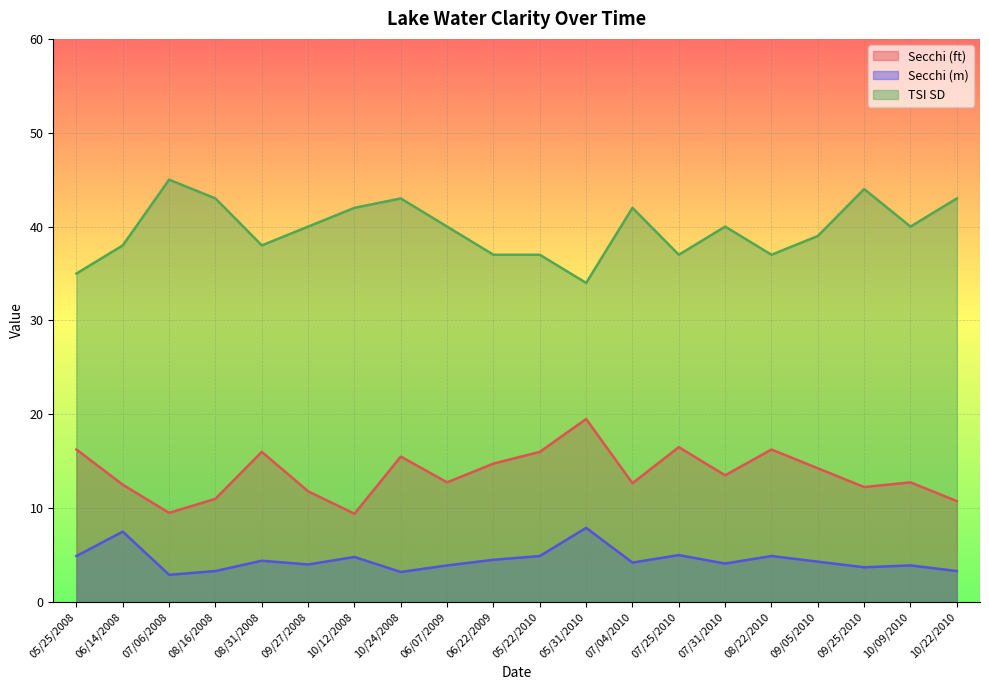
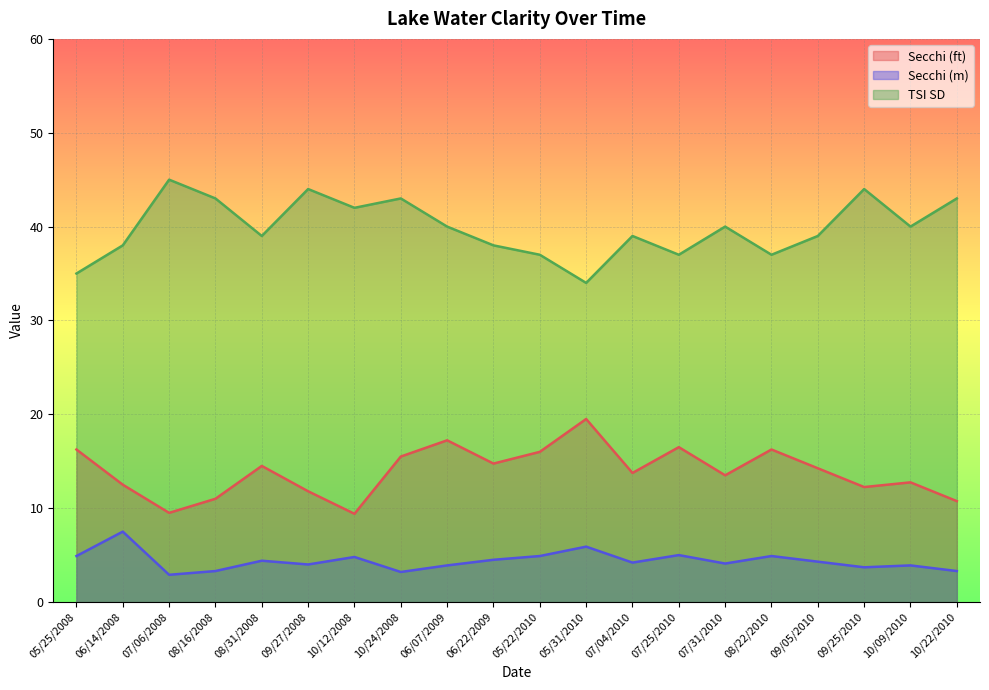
  {
    "Secchi (ft)": {
      "05/25/2008": 16,
      "06/14/2008": 13,
      "07/06/2008": 10,
      "08/16/2008": 11,
-     "08/31/2008": 16,
+     "08/31/2008": 15,
      "09/27/2008": 12,
      "10/12/2008": 9,
      "10/24/2008": 16,
-     "06/07/2009": 13,
+     "06/07/2009": 17,
      "06/22/2009": 15,
      "05/22/2010": 16,
      "05/31/2010": 20,
-     "07/04/2010": 13,
+     "07/04/2010": 14,
      "07/25/2010": 17,
      "07/31/2010": 14,
      "08/22/2010": 16,
      "09/05/2010": 14,
      "09/25/2010": 12,
      "10/09/2010": 13,
      "10/22/2010": 11
    },
    "Secchi (m)": {
      "05/25/2008": 5,
      "06/14/2008": 8,
      "07/06/2008": 3,
      "08/16/2008": 3,
      "08/31/2008": 4,
      "09/27/2008": 4,
      "10/12/2008": 5,
      "10/24/2008": 3,
      "06/07/2009": 4,
      "06/22/2009": 5,
      "05/22/2010": 5,
-     "05/31/2010": 8,
+     "05/31/2010": 6,
      "07/04/2010": 4,
      "07/25/2010": 5,
      "07/31/2010": 4,
      "08/22/2010": 5,
      "09/05/2010": 4,
      "09/25/2010": 4,
      "10/09/2010": 4,
      "10/22/2010": 3
    },
    "TSI SD": {
      "05/25/2008": 35,
      "06/14/2008": 38,
      "07/06/2008": 45,
      "08/16/2008": 43,
-     "08/31/2008": 38,
-     "09/27/2008": 40,
+     "08/31/2008": 39,
+     "09/27/2008": 44,
      "10/12/2008": 42,
      "10/24/2008": 43,
      "06/07/2009": 40,
-     "06/22/2009": 37,
+     "06/22/2009": 38,
      "05/22/2010": 37,
      "05/31/2010": 34,
-     "07/04/2010": 42,
+     "07/04/2010": 39,
      "07/25/2010": 37,
      "07/31/2010": 40,
      "08/22/2010": 37,
      "09/05/2010": 39,
      "09/25/2010": 44,
      "10/09/2010": 40,
      "10/22/2010": 43
    }
  }
